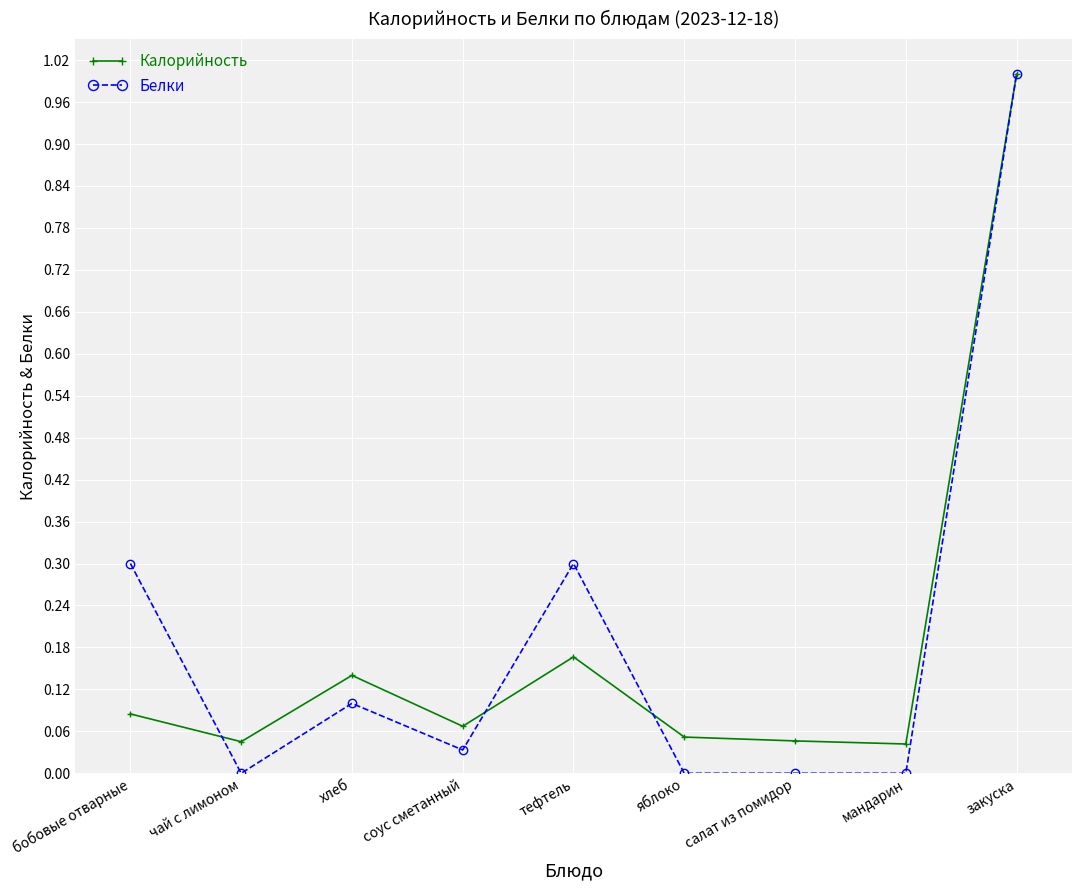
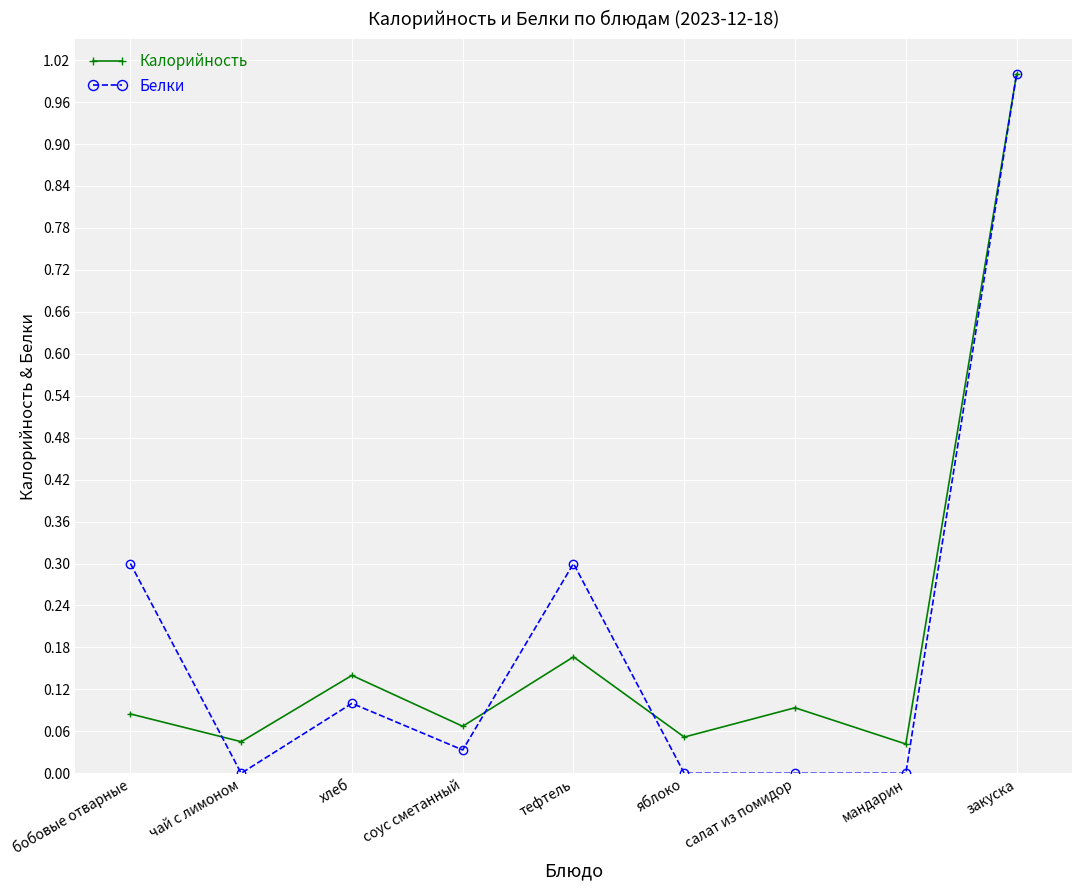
  {
    "Калорийность": {
      "бобовые отварные": 0.08,
      "чай с лимоном": 0.05,
      "хлеб": 0.14,
      "соус сметанный": 0.07,
      "тефтель": 0.17,
      "яблоко": 0.05,
-     "салат из помидор": 0.05,
+     "салат из помидор": 0.09,
      "мандарин": 0.04
    },
    "Белки": {
      "бобовые отварные": 0.30,
      "чай с лимоном": 0.00,
      "хлеб": 0.10,
      "соус сметанный": 0.03,
      "тефтель": 0.30,
      "яблоко": 0.00,
      "салат из помидор": 0.00,
      "мандарин": 0.00
    }
  }
